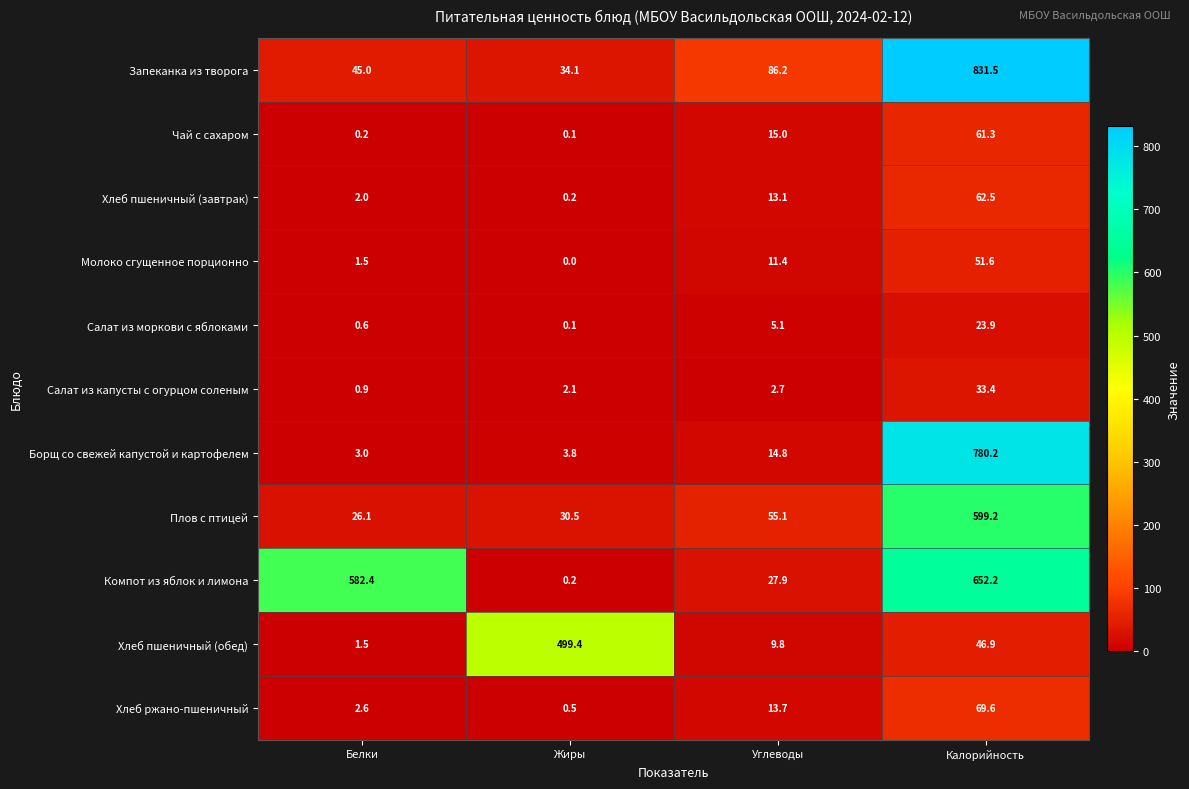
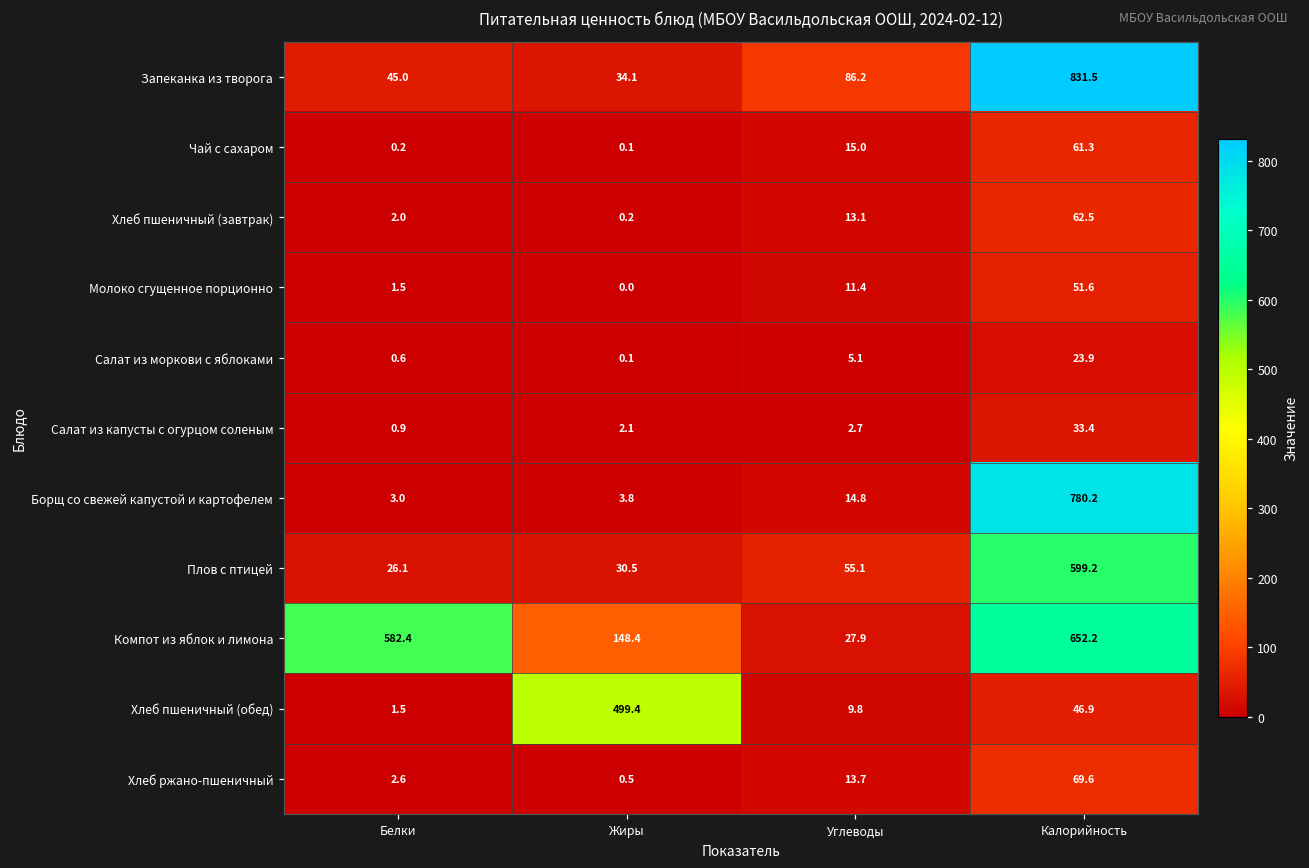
  {
    "Запеканка из творога": {
      "Белки": 45.0,
      "Жиры": 34.1,
      "Углеводы": 86.2,
      "Калорийность": 831.5
    },
    "Чай с сахаром": {
      "Белки": 0.2,
      "Жиры": 0.1,
      "Углеводы": 15.0,
      "Калорийность": 61.3
    },
    "Хлеб пшеничный (завтрак)": {
      "Белки": 2.0,
      "Жиры": 0.2,
      "Углеводы": 13.1,
      "Калорийность": 62.5
    },
    "Молоко сгущенное порционно": {
      "Белки": 1.5,
      "Жиры": 0.0,
      "Углеводы": 11.4,
      "Калорийность": 51.6
    },
    "Салат из моркови с яблоками": {
      "Белки": 0.6,
      "Жиры": 0.1,
      "Углеводы": 5.1,
      "Калорийность": 23.9
    },
    "Салат из капусты с огурцом соленым": {
      "Белки": 0.9,
      "Жиры": 2.1,
      "Углеводы": 2.7,
      "Калорийность": 33.4
    },
    "Борщ со свежей капустой и картофелем": {
      "Белки": 3.0,
      "Жиры": 3.8,
      "Углеводы": 14.8,
      "Калорийность": 780.2
    },
    "Плов с птицей": {
      "Белки": 26.1,
      "Жиры": 30.5,
      "Углеводы": 55.1,
      "Калорийность": 599.2
    },
    "Компот из яблок и лимона": {
      "Белки": 582.4,
-     "Жиры": 0.2,
+     "Жиры": 148.4,
      "Углеводы": 27.9,
      "Калорийность": 652.2
    },
    "Хлеб пшеничный (обед)": {
      "Белки": 1.5,
      "Жиры": 499.4,
      "Углеводы": 9.8,
      "Калорийность": 46.9
    },
    "Хлеб ржано-пшеничный": {
      "Белки": 2.6,
      "Жиры": 0.5,
      "Углеводы": 13.7,
      "Калорийность": 69.6
    }
  }
